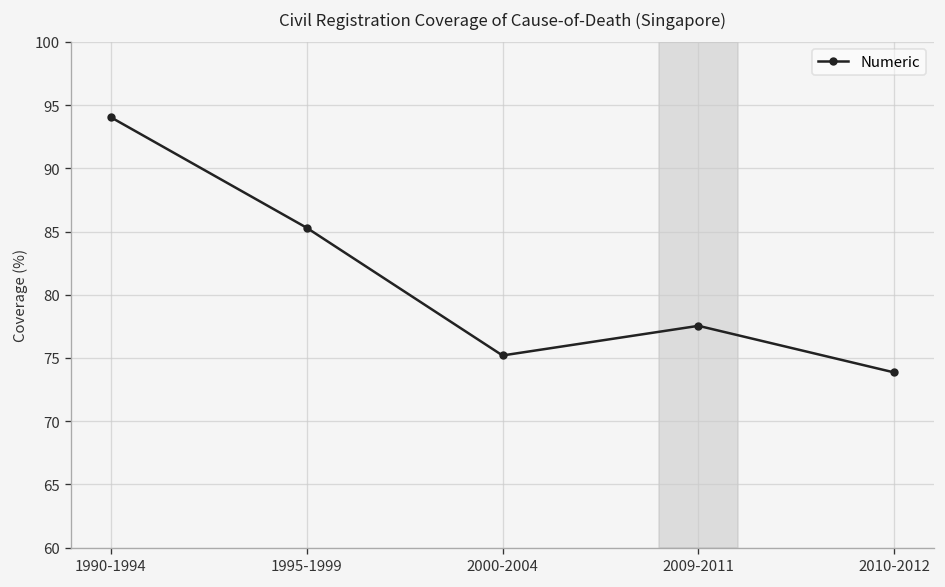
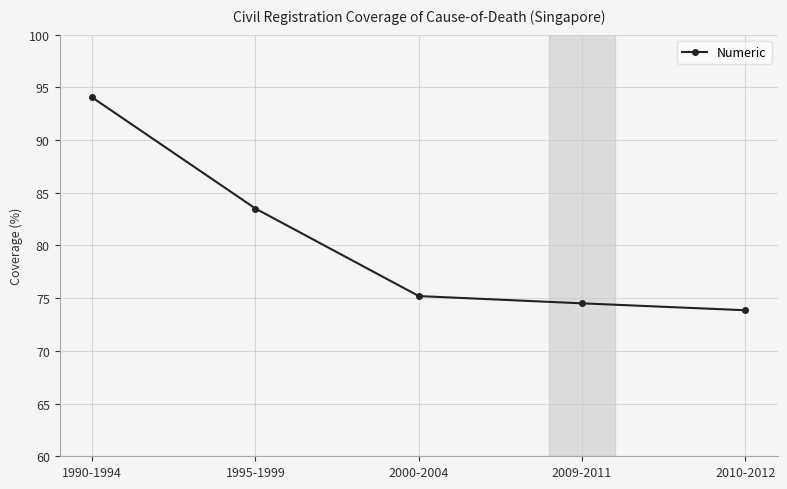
  {
    "1990-1994": 94.0,
-   "1995-1999": 85.3,
+   "1995-1999": 83.5,
    "2000-2004": 75.2,
-   "2009-2011": 77.5,
+   "2009-2011": 74.5,
    "2010-2012": 73.9
  }
